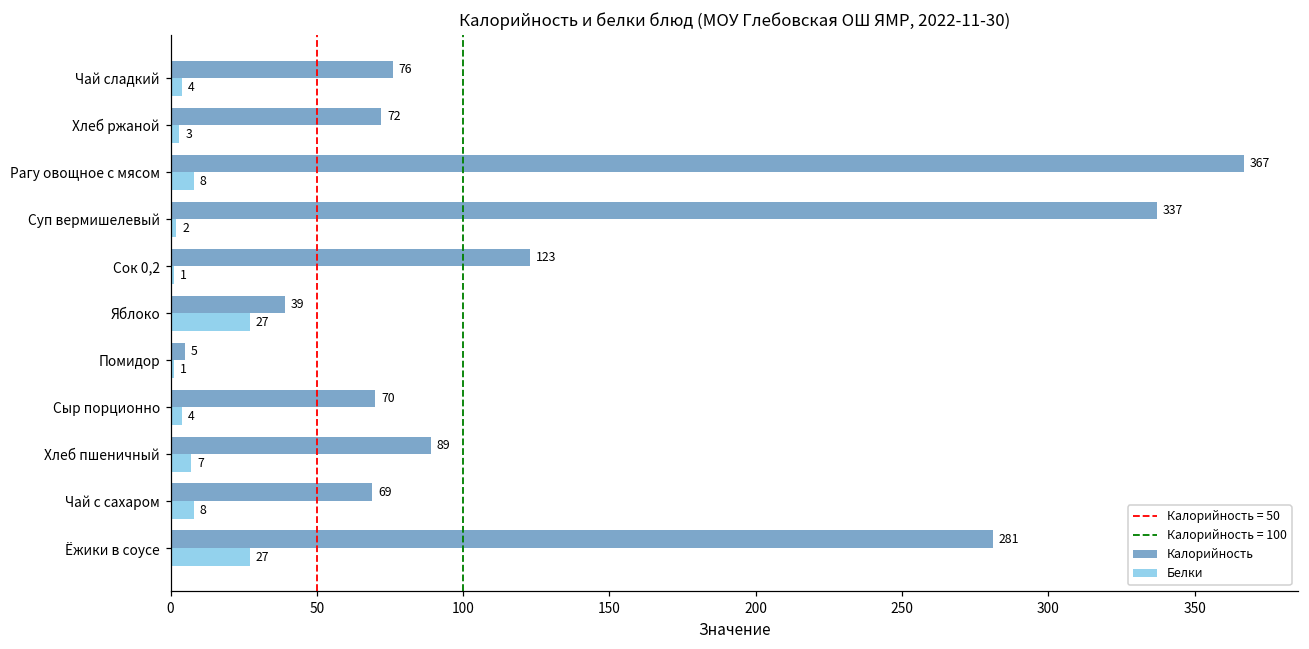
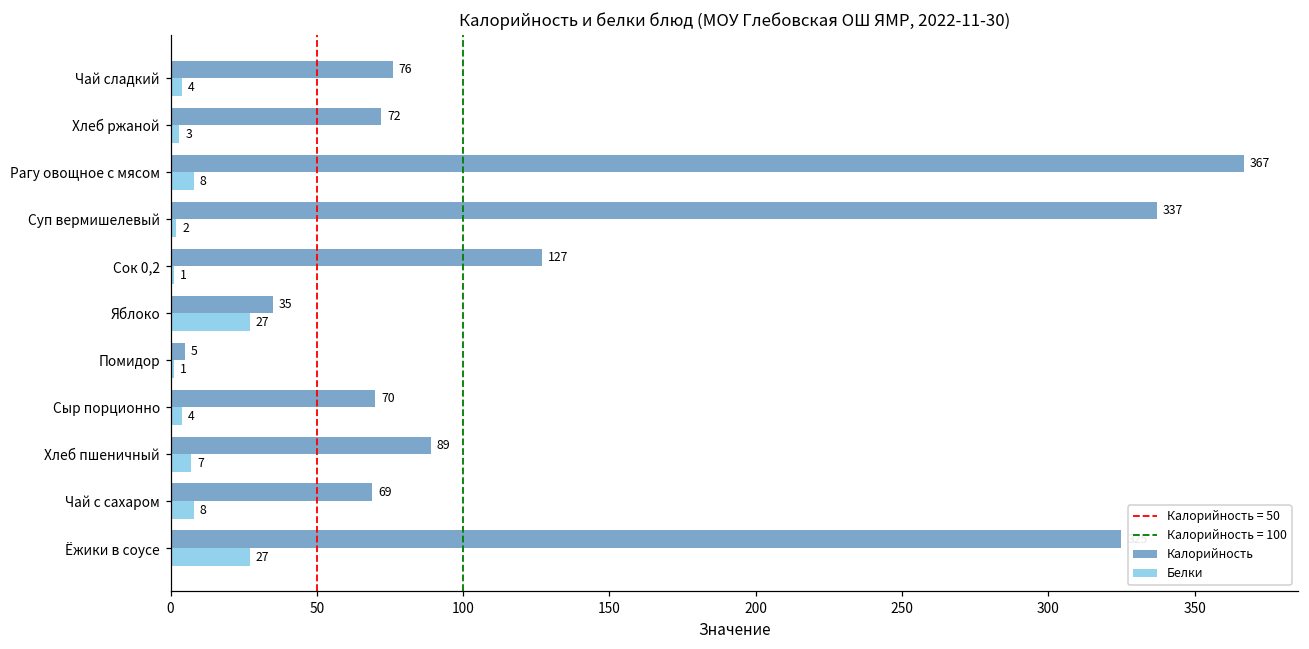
  {
    "Калорийность": {
      "Чай сладкий": 76,
      "Хлеб ржаной": 72,
      "Рагу овощное с мясом": 367,
      "Суп вермишелевый": 337,
-     "Сок 0,2": 123,
-     "Яблоко": 39,
+     "Сок 0,2": 127,
+     "Яблоко": 35,
      "Помидор": 5,
      "Сыр порционно": 70,
      "Хлеб пшеничный": 89,
      "Чай с сахаром": 69,
-     "Ёжики в соусе": 281
+     "Ёжики в соусе": 325
    },
    "Белки": {
      "Чай сладкий": 4,
      "Хлеб ржаной": 3,
      "Рагу овощное с мясом": 8,
      "Суп вермишелевый": 2,
      "Сок 0,2": 1,
      "Яблоко": 27,
      "Помидор": 1,
      "Сыр порционно": 4,
      "Хлеб пшеничный": 7,
      "Чай с сахаром": 8,
      "Ёжики в соусе": 27
    }
  }
